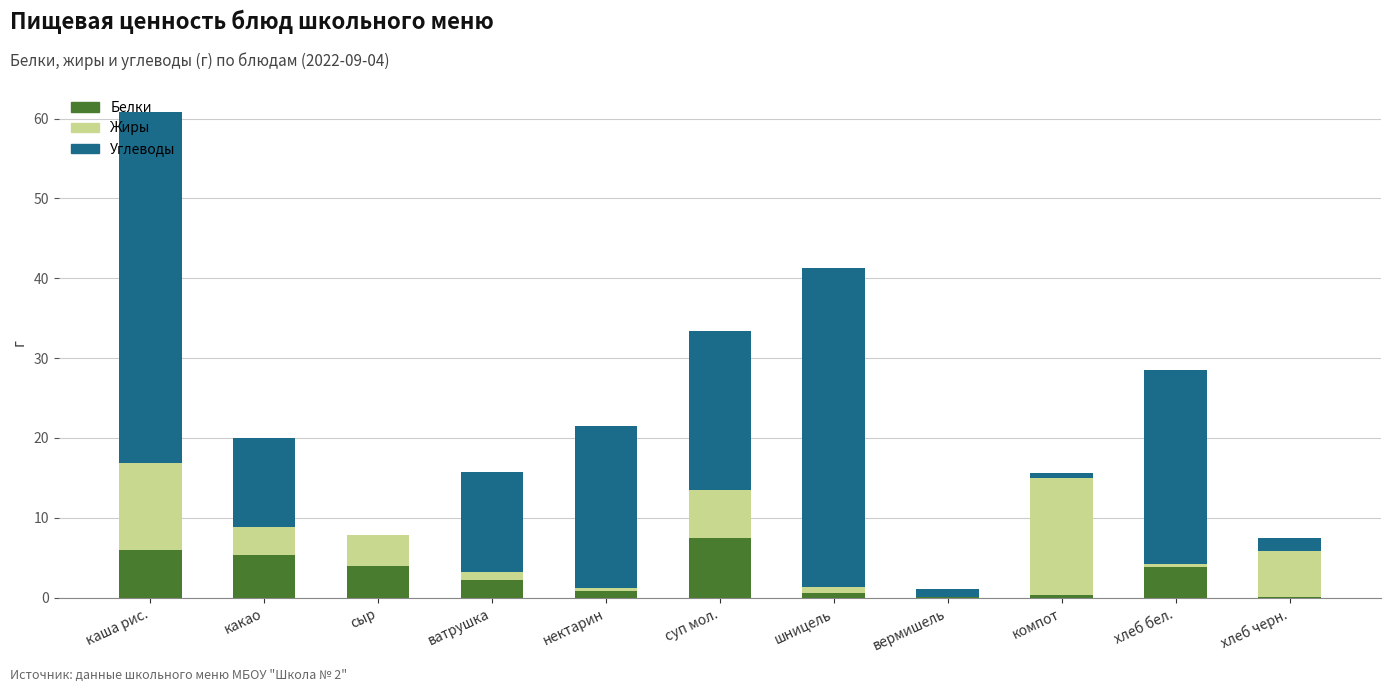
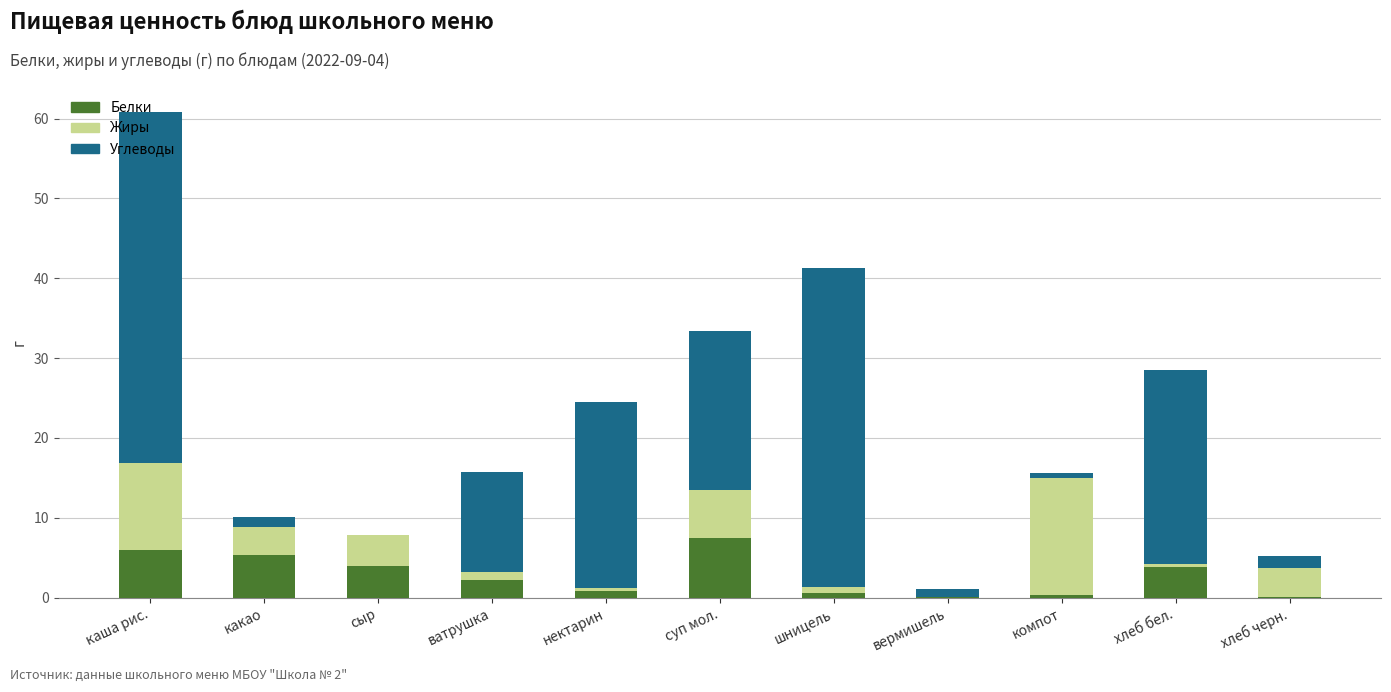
  {
    "Белки": {
      "каша рис.": 6,
      "какао": 5,
      "сыр": 4,
      "ватрушка": 2,
      "нектарин": 1,
      "суп мол.": 8,
      "шницель": 1,
      "хлеб бел.": 4
    },
    "Жиры": {
      "каша рис.": 11,
      "какао": 4,
      "сыр": 4,
      "ватрушка": 1,
      "нектарин": 0,
      "суп мол.": 6,
      "шницель": 1,
      "вермишель": 0,
      "компот": 15,
      "хлеб бел.": 0,
-     "хлеб черн.": 6
+     "хлеб черн.": 4
    },
    "Углеводы": {
      "каша рис.": 44,
-     "какао": 11,
+     "какао": 1,
      "сыр": 0,
      "ватрушка": 13,
-     "нектарин": 20,
+     "нектарин": 23,
      "суп мол.": 20,
      "шницель": 40,
      "вермишель": 1,
      "компот": 1,
      "хлеб бел.": 24,
      "хлеб черн.": 2
    }
  }
